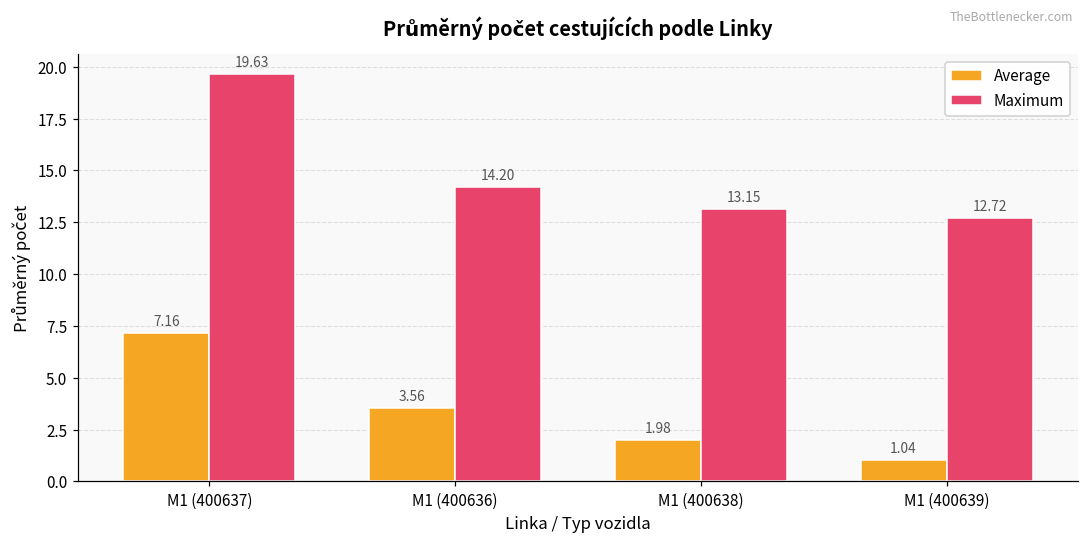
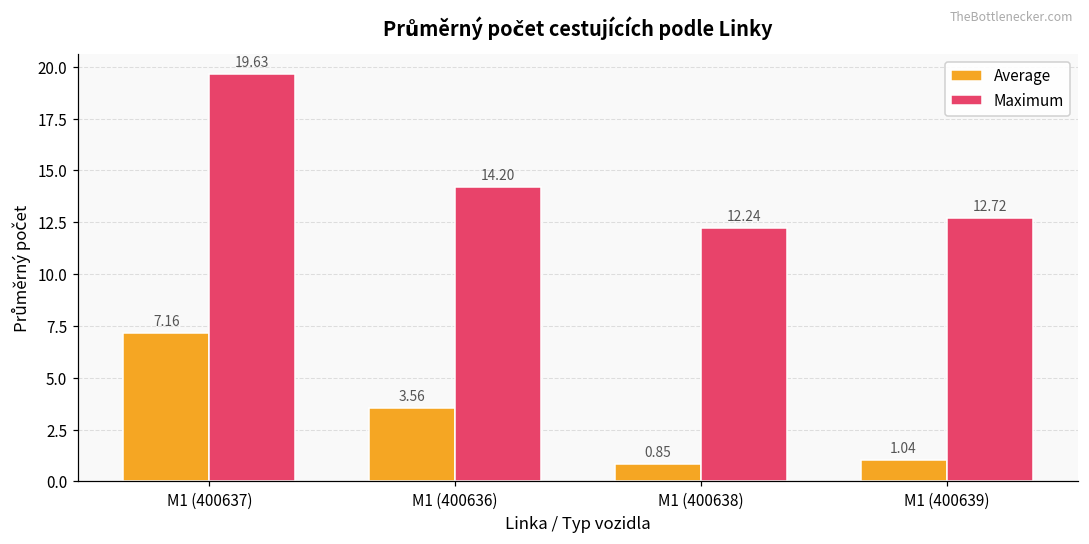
  {
    "Average": {
      "M1 (400637)": 7.16,
      "M1 (400636)": 3.56,
-     "M1 (400638)": 1.98,
+     "M1 (400638)": 0.85,
      "M1 (400639)": 1.04
    },
    "Maximum": {
      "M1 (400637)": 19.63,
      "M1 (400636)": 14.20,
-     "M1 (400638)": 13.15,
+     "M1 (400638)": 12.24,
      "M1 (400639)": 12.72
    }
  }
